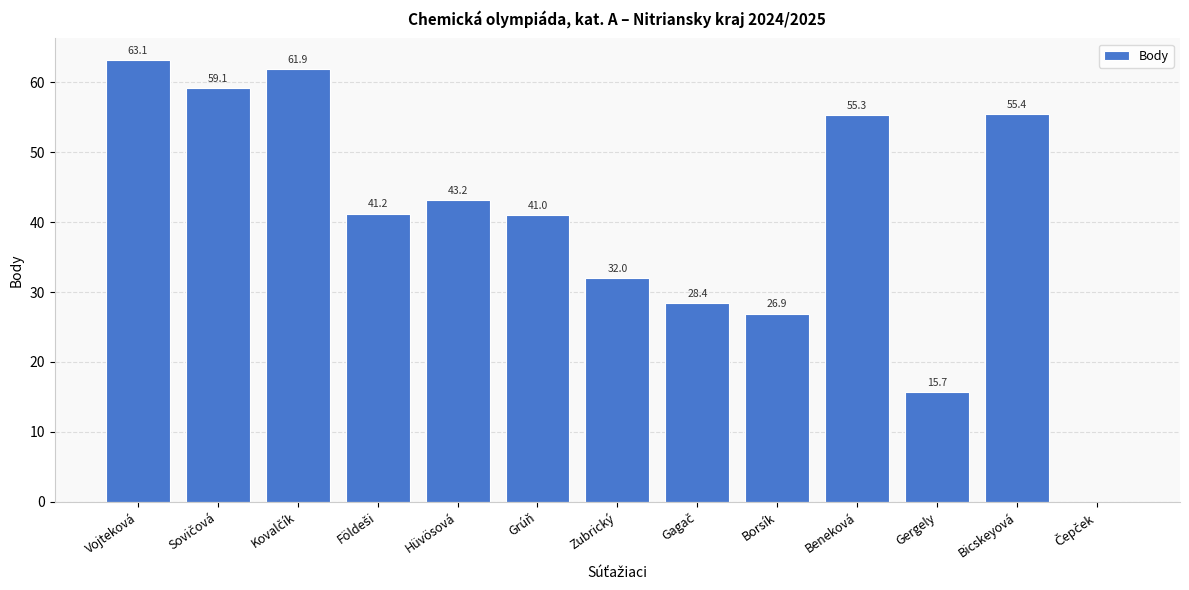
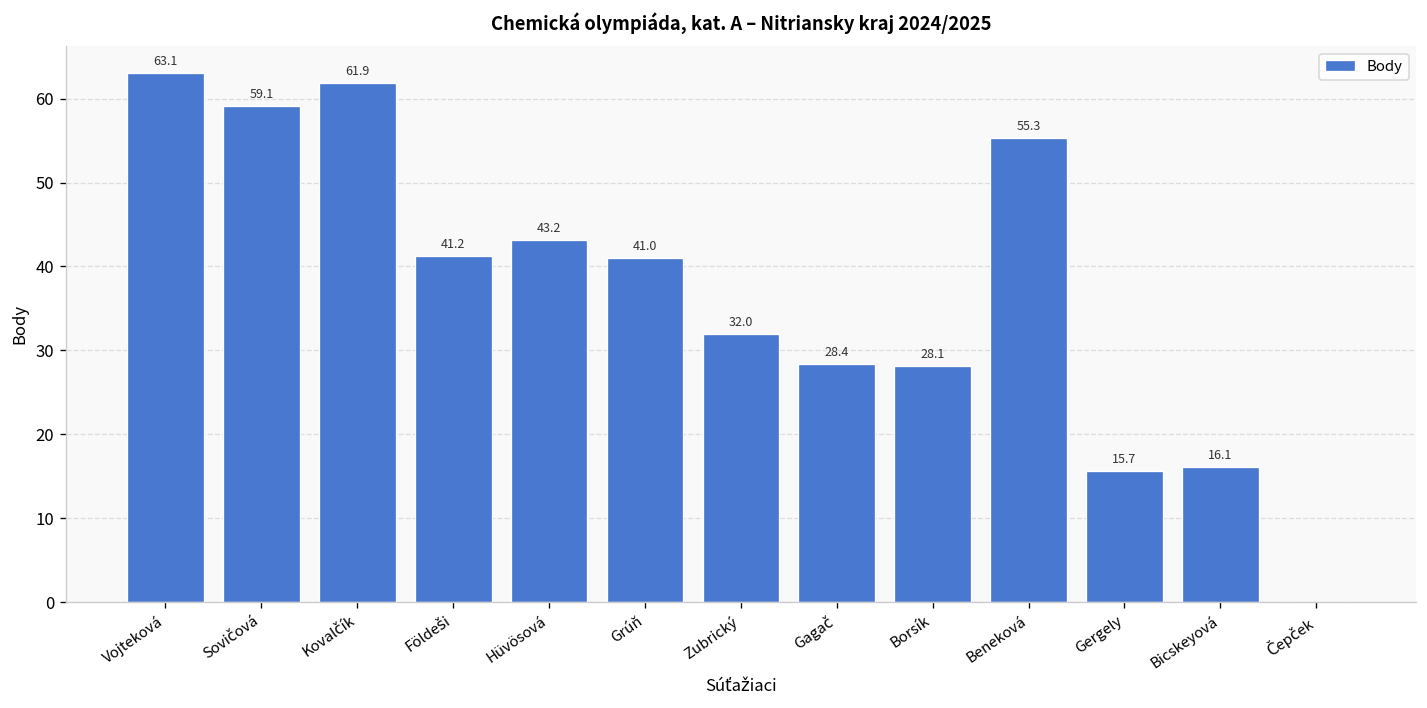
  {
    "Vojteková": 63.1,
    "Sovičová": 59.1,
    "Kovalčík": 61.9,
    "Földeši": 41.2,
    "Hüvösová": 43.2,
    "Grúň": 41.0,
    "Zubrický": 32.0,
    "Gagač": 28.4,
-   "Borsík": 26.9,
+   "Borsík": 28.1,
    "Beneková": 55.3,
    "Gergely": 15.7,
-   "Bicskeyová": 55.4
+   "Bicskeyová": 16.1
  }
